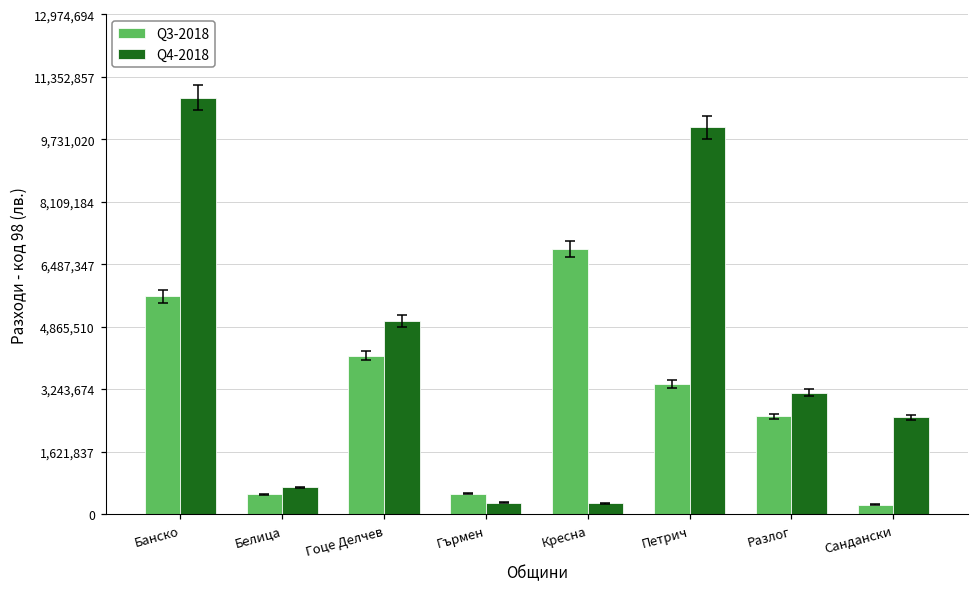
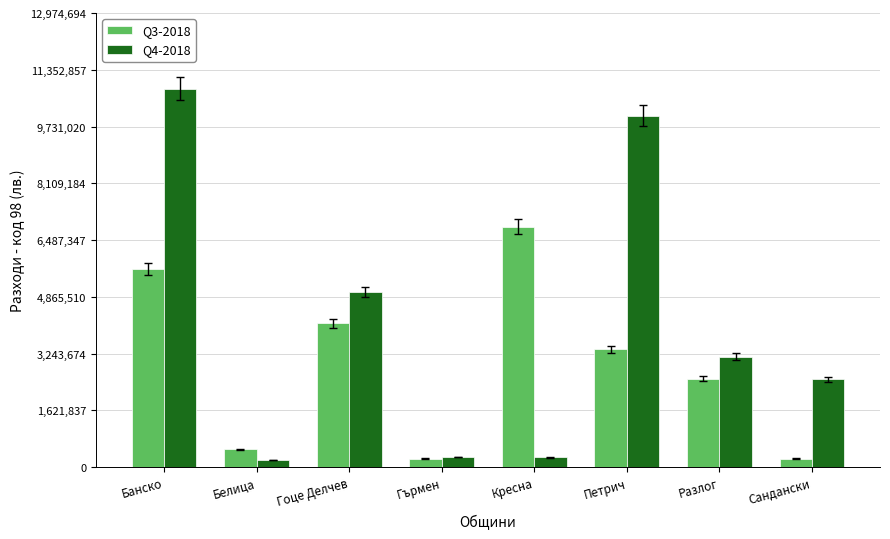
  {
    "Q3-2018": {
      "Банско": "5,700,000",
      "Белица": "500,000",
      "Гоце Делчев": "4,100,000",
-     "Гърмен": "500,000",
+     "Гърмен": "200,000",
      "Кресна": "6,900,000",
      "Петрич": "3,400,000",
      "Разлог": "2,500,000",
      "Сандански": "200,000"
    },
    "Q4-2018": {
      "Банско": "10,800,000",
-     "Белица": "700,000",
+     "Белица": "200,000",
      "Гоце Делчев": "5,000,000",
      "Гърмен": "300,000",
      "Кресна": "300,000",
      "Петрич": "10,000,000",
      "Разлог": "3,200,000",
      "Сандански": "2,500,000"
    }
  }
